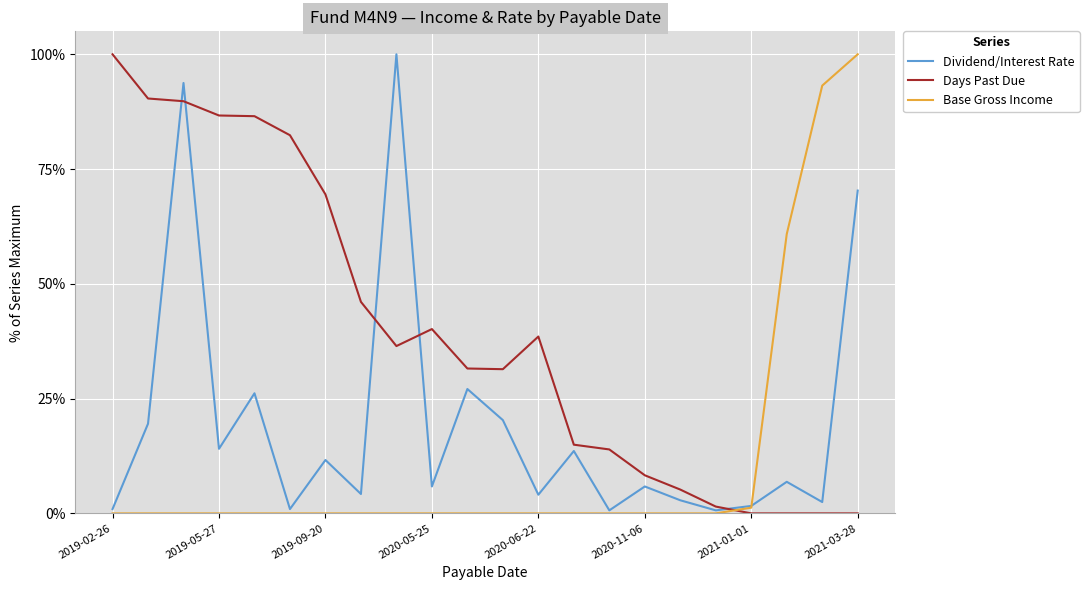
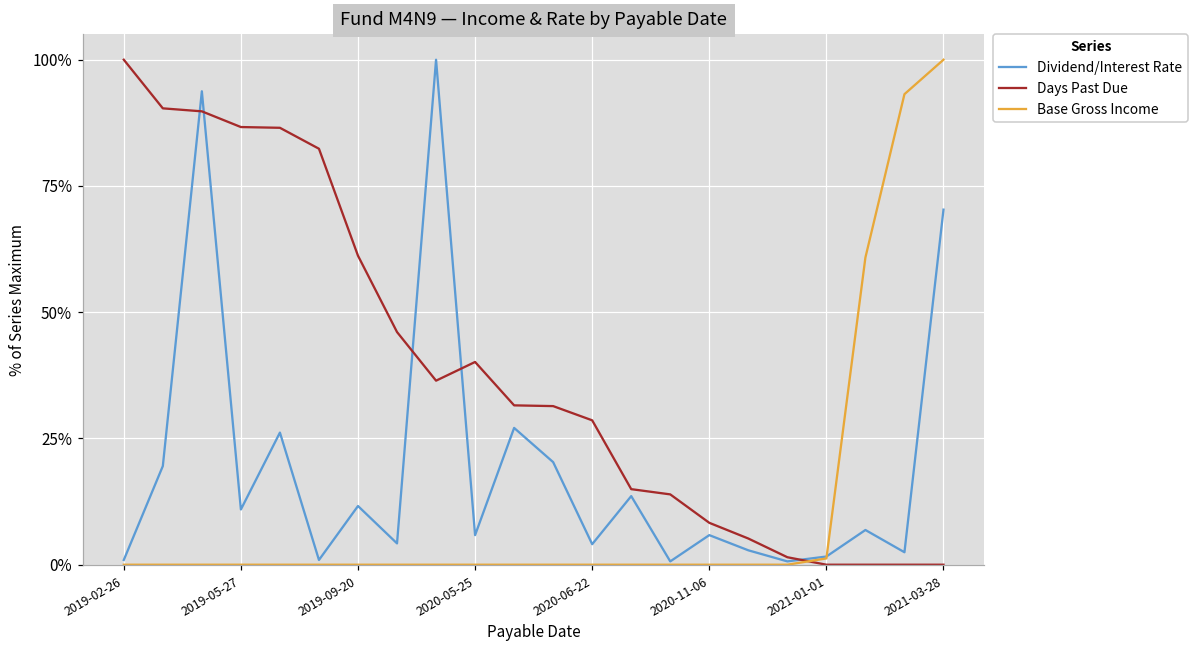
  {
    "Dividend/Interest Rate": {
      "2019-02-26": "1%",
-     "2019-05-27": "14%",
+     "2019-05-27": "11%",
      "2019-09-20": "12%",
      "2020-05-25": "6%",
      "2020-06-22": "4%",
      "2020-11-06": "6%",
      "2021-03-28": "70%"
    },
    "Days Past Due": {
      "2019-02-26": "100%",
      "2019-05-27": "87%",
-     "2019-09-20": "69%",
+     "2019-09-20": "61%",
      "2020-05-25": "40%",
-     "2020-06-22": "39%",
+     "2020-06-22": "29%",
      "2020-11-06": "8%",
      "2021-01-01": "0%",
      "2021-03-28": "0%"
    },
    "Base Gross Income": {
      "2019-02-26": "0%",
      "2019-05-27": "0%",
      "2019-09-20": "0%",
      "2020-05-25": "0%",
      "2020-06-22": "0%",
      "2020-11-06": "0%",
      "2021-03-28": "100%"
    }
  }
